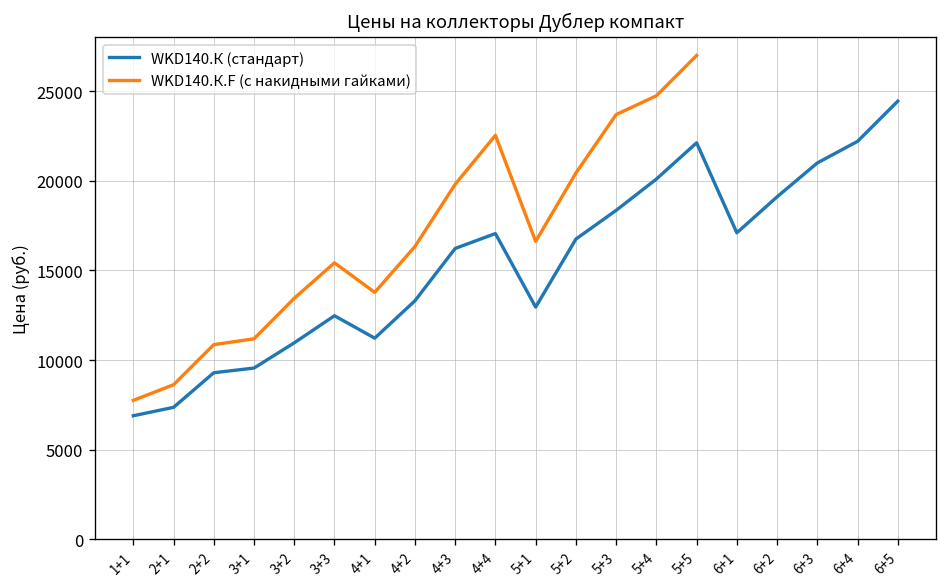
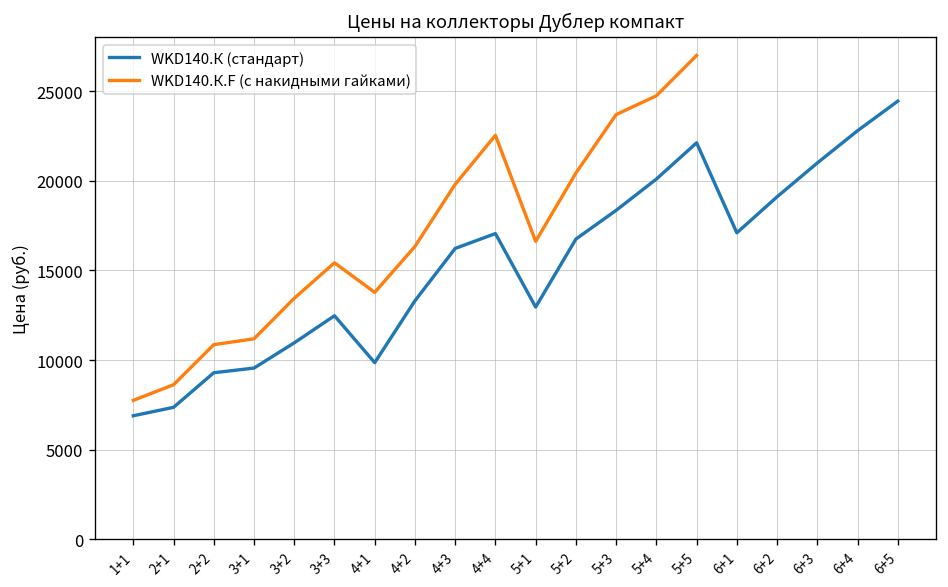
  {
    "WKD140.К (стандарт)": {
      "1+1": 6900,
      "2+1": 7400,
      "2+2": 9300,
      "3+1": 9600,
      "3+2": 11000,
      "3+3": 12500,
-     "4+1": 11200,
+     "4+1": 9900,
      "4+2": 13300,
      "4+3": 16200,
      "4+4": 17100,
      "5+1": 13000,
      "5+2": 16800,
      "5+3": 18400,
      "5+4": 20100,
      "5+5": 22100,
      "6+1": 17100,
      "6+2": 19100,
      "6+3": 21000,
-     "6+4": 22200,
+     "6+4": 22800,
      "6+5": 24500
    },
    "WKD140.К.F (с накидными гайками)": {
      "1+1": 7700,
      "2+1": 8600,
      "2+2": 10900,
      "3+1": 11200,
      "3+2": 13400,
      "3+3": 15400,
      "4+1": 13800,
      "4+2": 16300,
      "4+3": 19800,
      "4+4": 22500,
      "5+1": 16600,
      "5+2": 20400,
      "5+3": 23700,
      "5+4": 24800,
      "5+5": 27000
    }
  }
